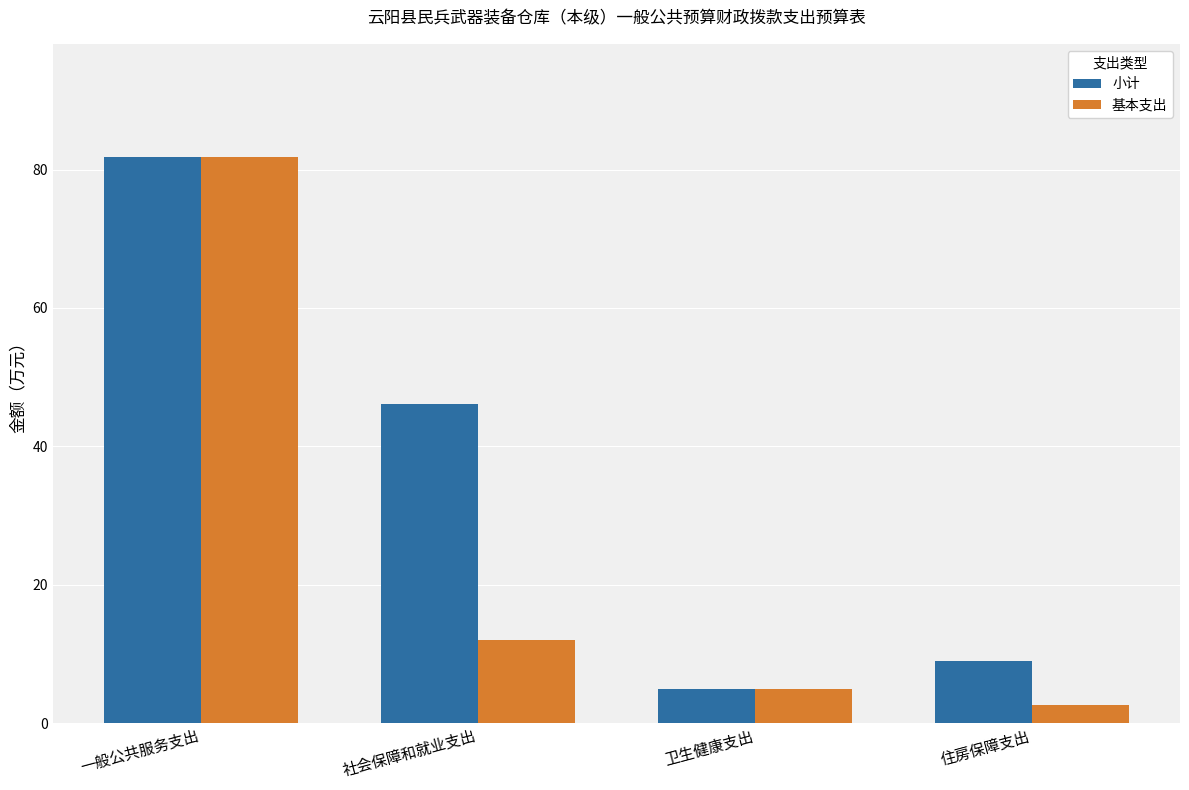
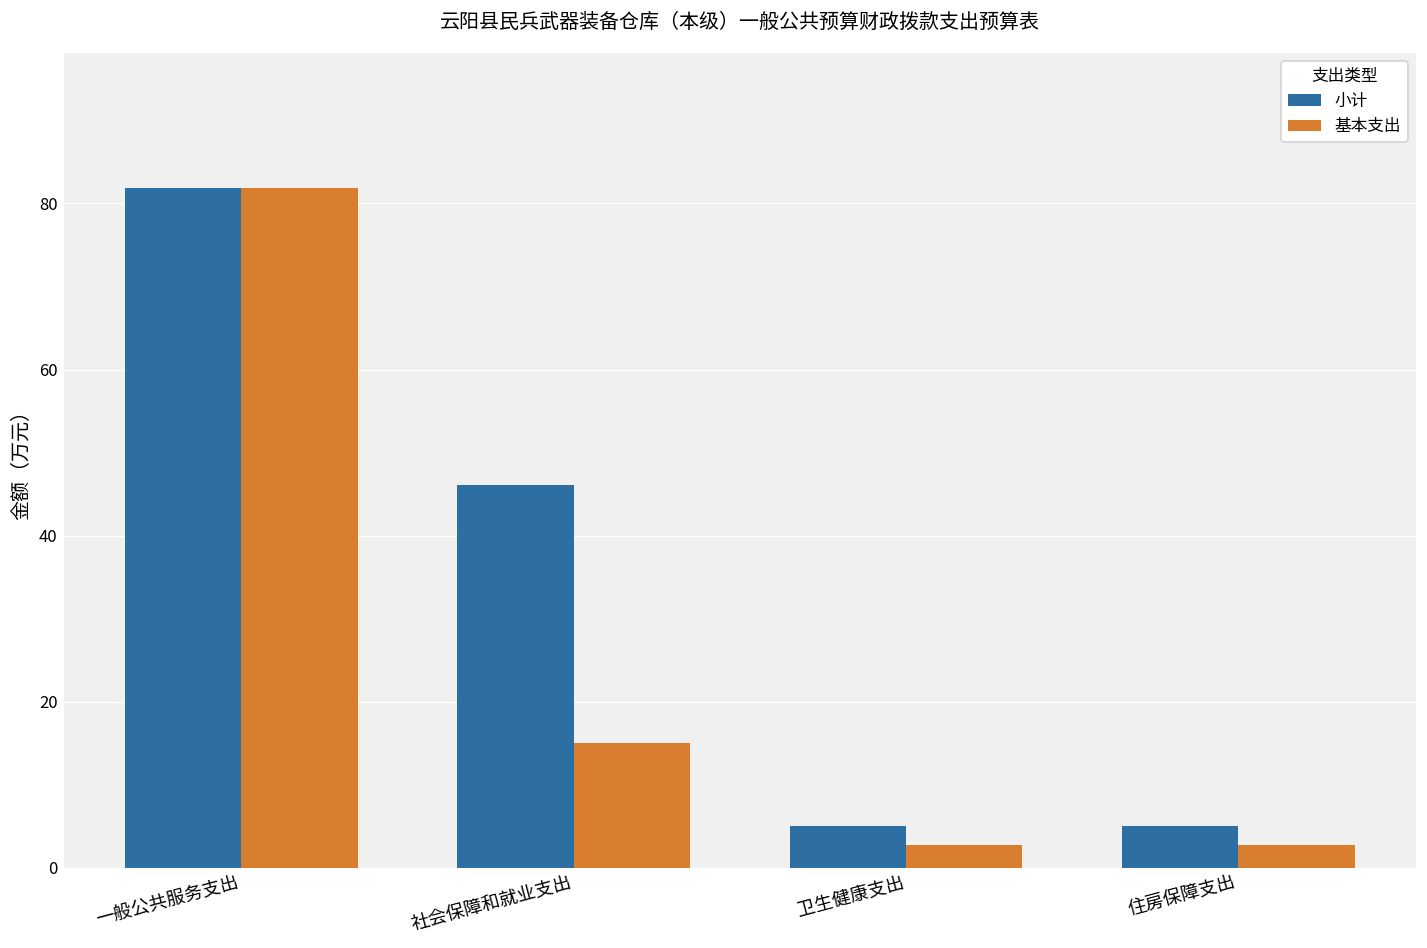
  {
    "小计": {
      "一般公共服务支出": 82,
      "社会保障和就业支出": 46,
      "卫生健康支出": 5,
-     "住房保障支出": 9
+     "住房保障支出": 5
    },
    "基本支出": {
      "一般公共服务支出": 82,
-     "社会保障和就业支出": 12,
-     "卫生健康支出": 5,
+     "社会保障和就业支出": 15,
+     "卫生健康支出": 3,
      "住房保障支出": 3
    }
  }
